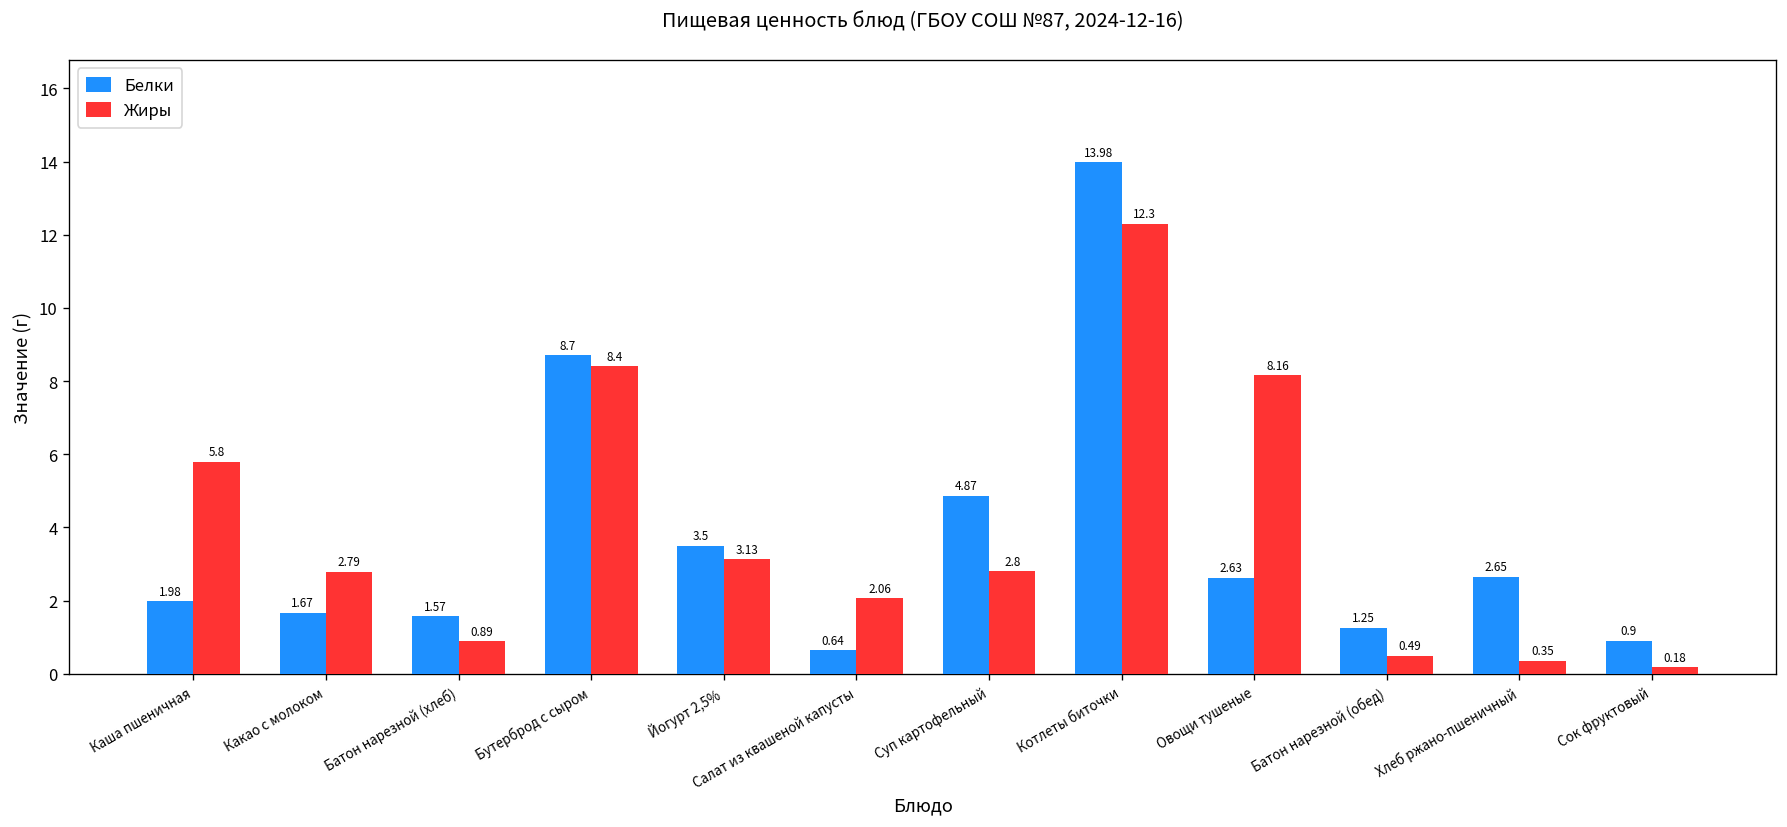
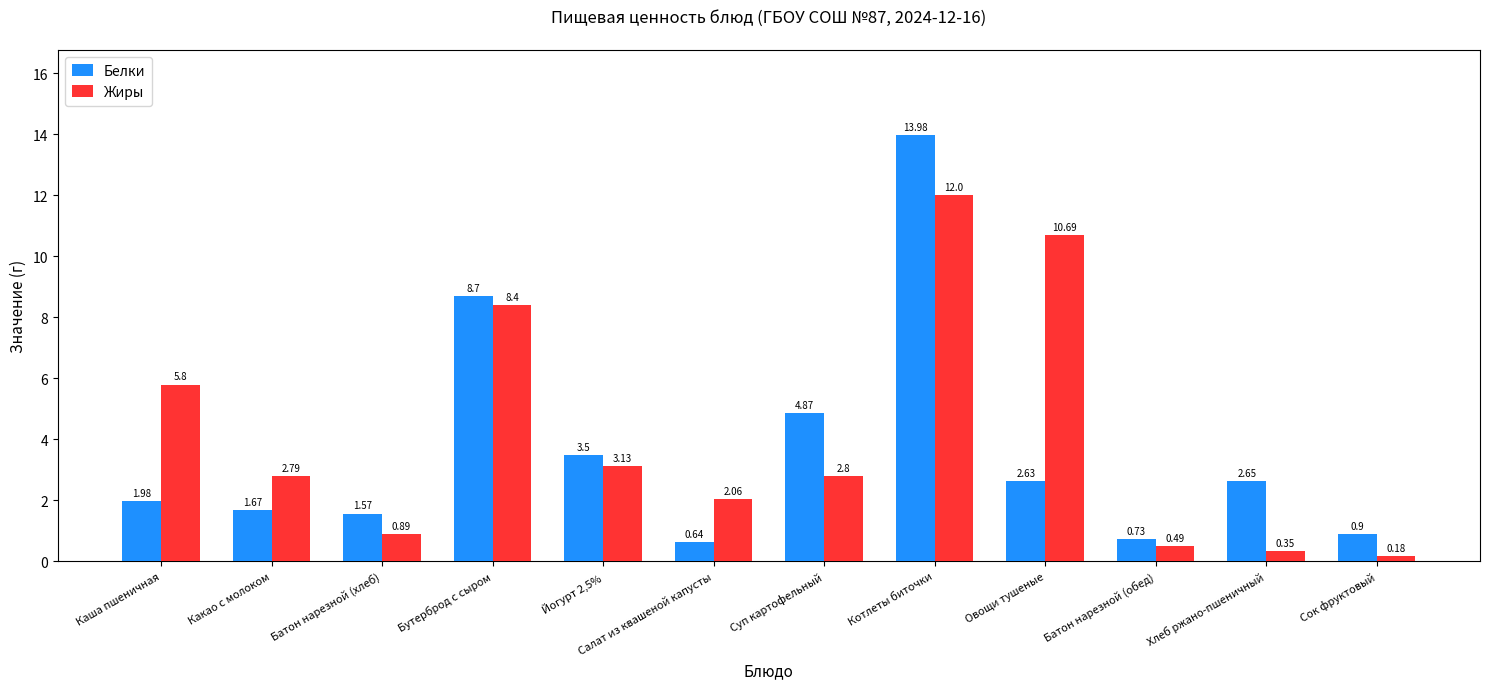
  {
    "Белки": {
      "Каша пшеничная": 1.98,
      "Какао с молоком": 1.67,
      "Батон нарезной (хлеб)": 1.57,
      "Бутерброд с сыром": 8.7,
      "Йогурт 2,5%": 3.5,
      "Салат из квашеной капусты": 0.64,
      "Суп картофельный": 4.87,
      "Котлеты биточки": 13.98,
      "Овощи тушеные": 2.63,
-     "Батон нарезной (обед)": 1.25,
+     "Батон нарезной (обед)": 0.73,
      "Хлеб ржано-пшеничный": 2.65,
      "Сок фруктовый": 0.9
    },
    "Жиры": {
      "Каша пшеничная": 5.8,
      "Какао с молоком": 2.79,
      "Батон нарезной (хлеб)": 0.89,
      "Бутерброд с сыром": 8.4,
      "Йогурт 2,5%": 3.13,
      "Салат из квашеной капусты": 2.06,
      "Суп картофельный": 2.8,
-     "Котлеты биточки": 12.3,
-     "Овощи тушеные": 8.16,
+     "Котлеты биточки": 12.0,
+     "Овощи тушеные": 10.69,
      "Батон нарезной (обед)": 0.49,
      "Хлеб ржано-пшеничный": 0.35,
      "Сок фруктовый": 0.18
    }
  }
